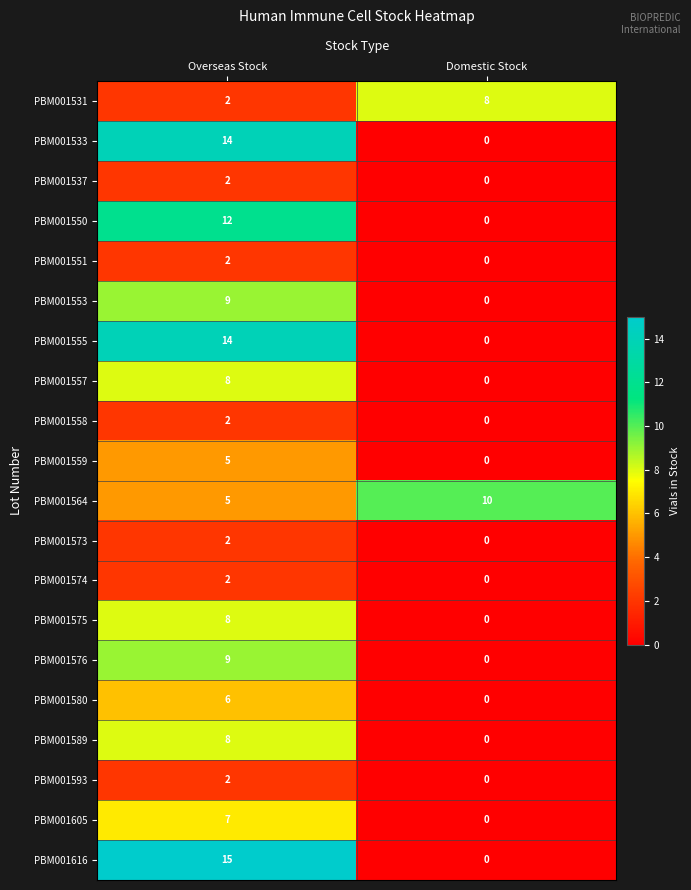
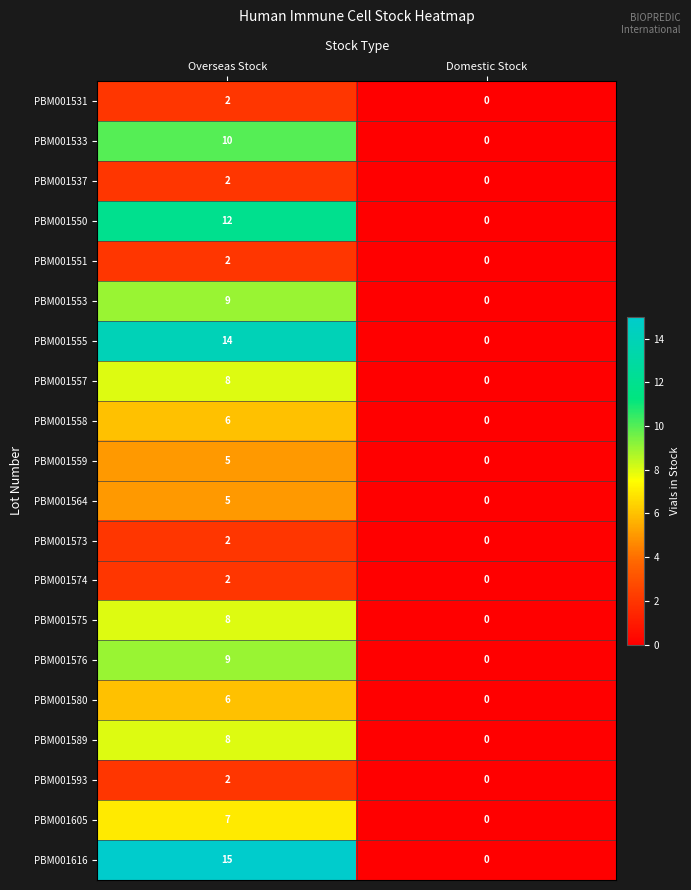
  {
    "PBM001531": {
      "Overseas Stock": 2,
-     "Domestic Stock": 8
+     "Domestic Stock": 0
    },
    "PBM001533": {
-     "Overseas Stock": 14,
+     "Overseas Stock": 10,
      "Domestic Stock": 0
    },
    "PBM001537": {
      "Overseas Stock": 2,
      "Domestic Stock": 0
    },
    "PBM001550": {
      "Overseas Stock": 12,
      "Domestic Stock": 0
    },
    "PBM001551": {
      "Overseas Stock": 2,
      "Domestic Stock": 0
    },
    "PBM001553": {
      "Overseas Stock": 9,
      "Domestic Stock": 0
    },
    "PBM001555": {
      "Overseas Stock": 14,
      "Domestic Stock": 0
    },
    "PBM001557": {
      "Overseas Stock": 8,
      "Domestic Stock": 0
    },
    "PBM001558": {
-     "Overseas Stock": 2,
+     "Overseas Stock": 6,
      "Domestic Stock": 0
    },
    "PBM001559": {
      "Overseas Stock": 5,
      "Domestic Stock": 0
    },
    "PBM001564": {
      "Overseas Stock": 5,
-     "Domestic Stock": 10
+     "Domestic Stock": 0
    },
    "PBM001573": {
      "Overseas Stock": 2,
      "Domestic Stock": 0
    },
    "PBM001574": {
      "Overseas Stock": 2,
      "Domestic Stock": 0
    },
    "PBM001575": {
      "Overseas Stock": 8,
      "Domestic Stock": 0
    },
    "PBM001576": {
      "Overseas Stock": 9,
      "Domestic Stock": 0
    },
    "PBM001580": {
      "Overseas Stock": 6,
      "Domestic Stock": 0
    },
    "PBM001589": {
      "Overseas Stock": 8,
      "Domestic Stock": 0
    },
    "PBM001593": {
      "Overseas Stock": 2,
      "Domestic Stock": 0
    },
    "PBM001605": {
      "Overseas Stock": 7,
      "Domestic Stock": 0
    },
    "PBM001616": {
      "Overseas Stock": 15,
      "Domestic Stock": 0
    }
  }
